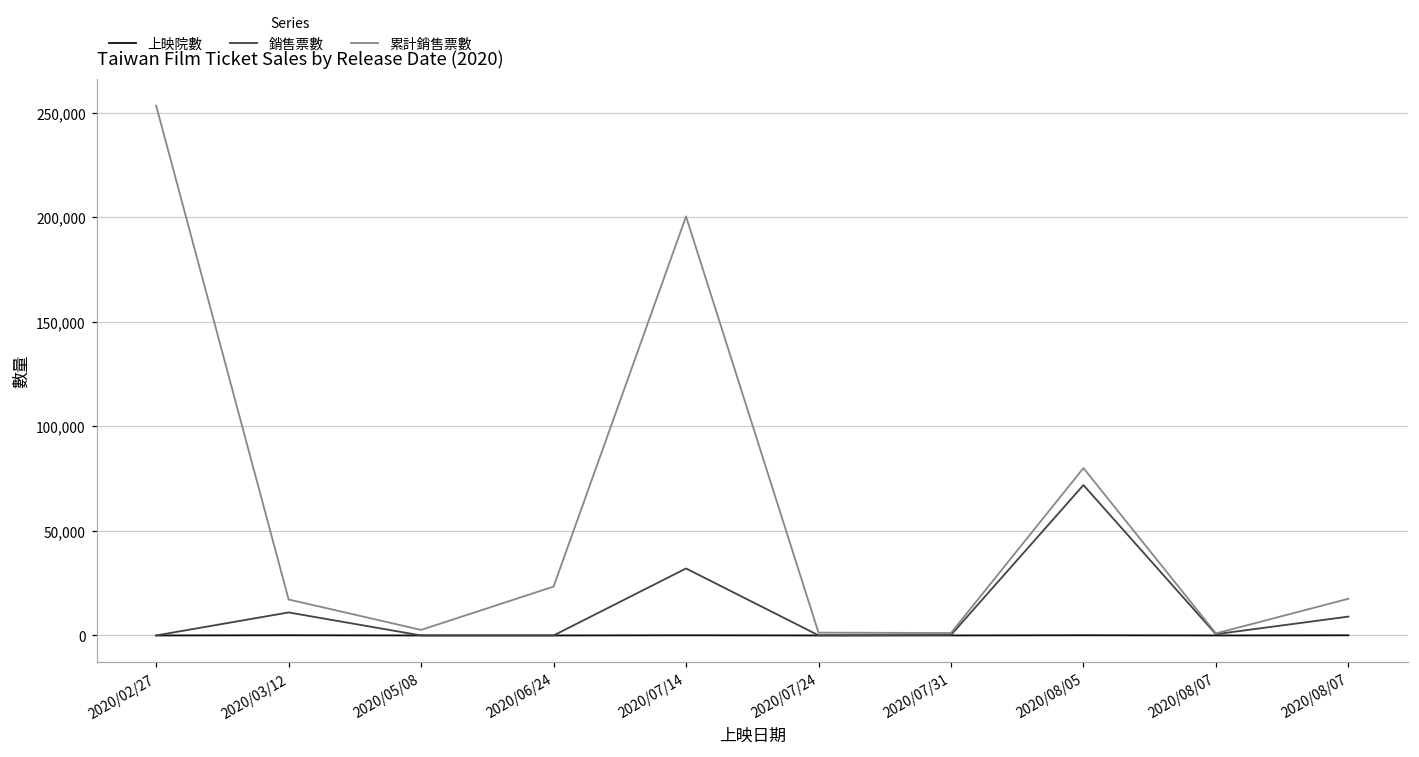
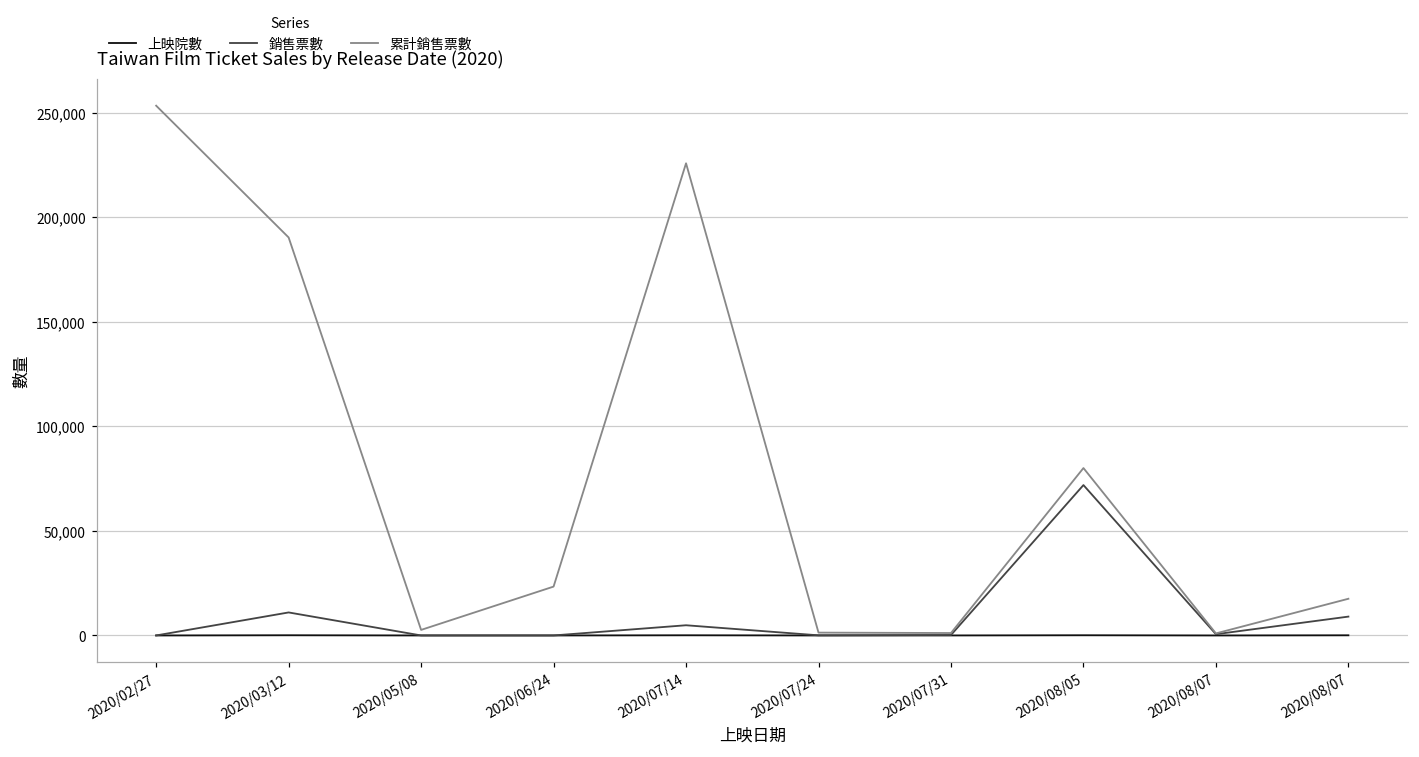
  {
    "上映院數": {
      "2020/03/12": "0",
      "2020/07/14": "0",
      "2020/08/05": "0"
    },
    "銷售票數": {
      "2020/03/12": "11,000",
-     "2020/07/14": "32,000",
+     "2020/07/14": "5,000",
      "2020/08/05": "72,000"
    },
    "累計銷售票數": {
      "2020/02/27": "253,000",
-     "2020/03/12": "17,000",
+     "2020/03/12": "190,000",
      "2020/05/08": "3,000",
      "2020/06/24": "23,000",
-     "2020/07/14": "201,000",
+     "2020/07/14": "226,000",
      "2020/08/05": "80,000"
    }
  }
